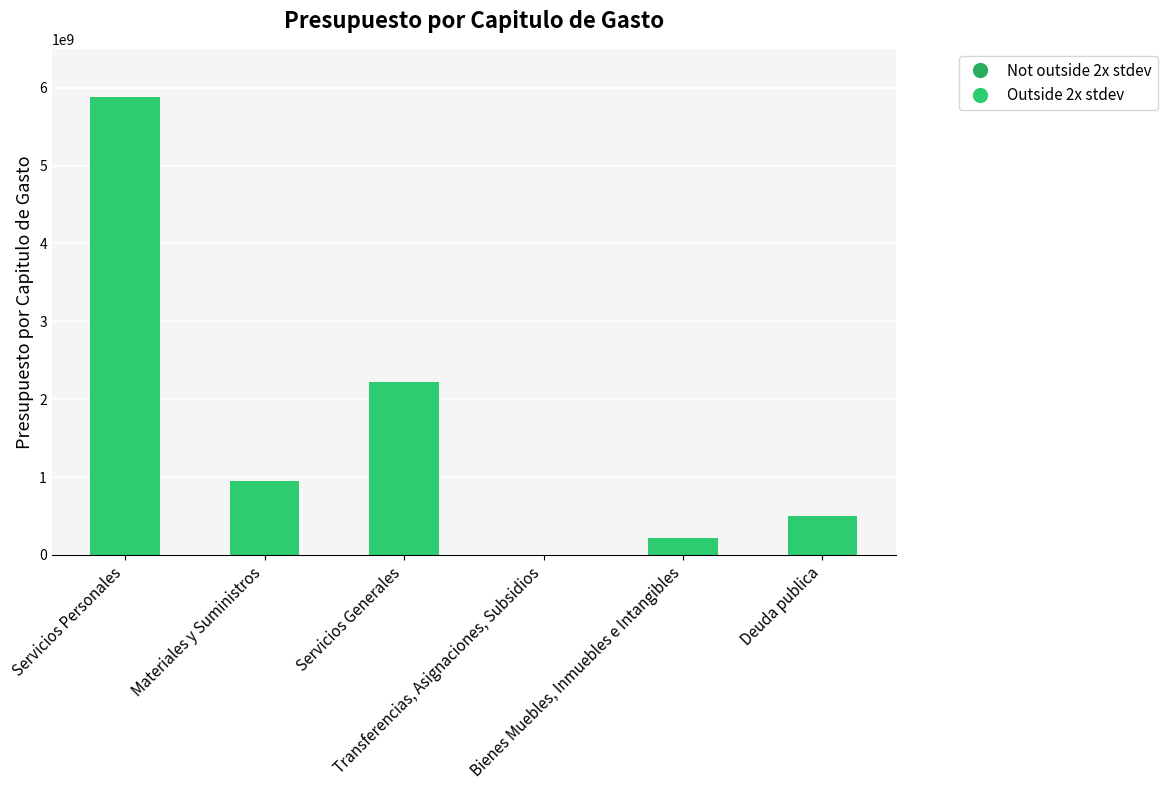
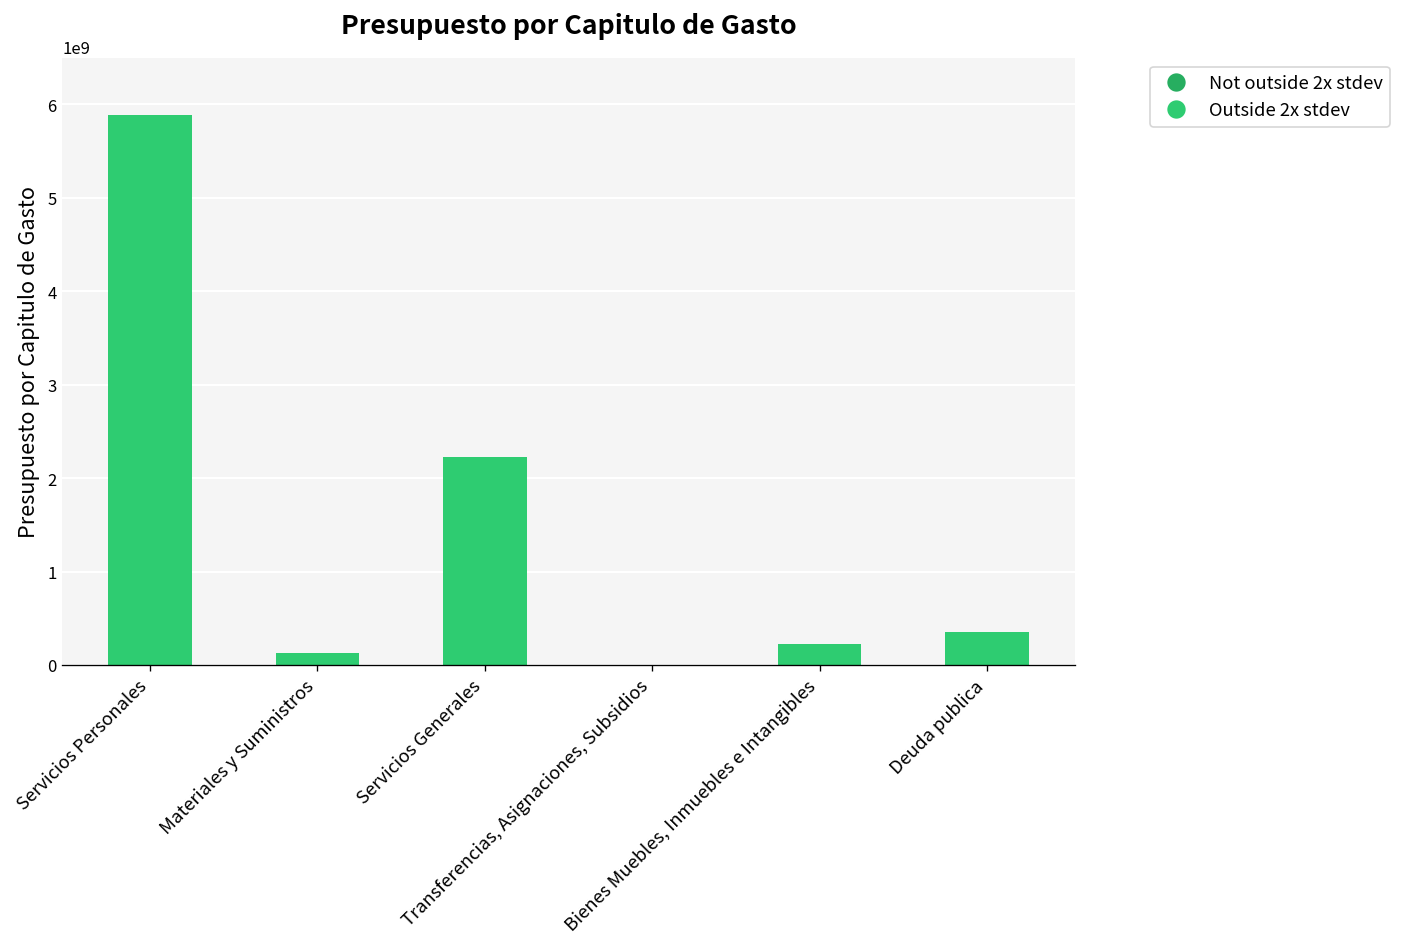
  {
    "Servicios Personales": 5900000000,
-   "Materiales y Suministros": 900000000,
+   "Materiales y Suministros": 100000000,
    "Servicios Generales": 2200000000,
    "Bienes Muebles, Inmuebles e Intangibles": 200000000,
-   "Deuda publica": 500000000
+   "Deuda publica": 400000000
  }
